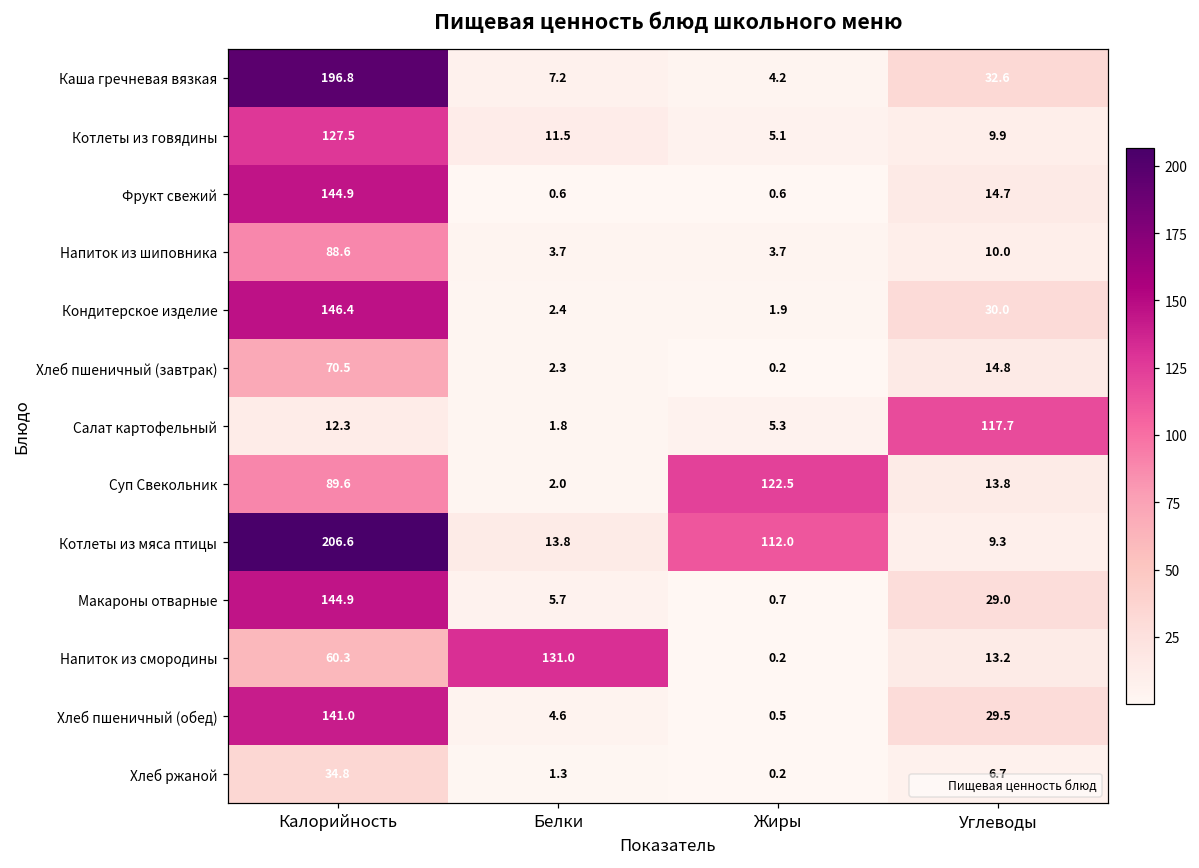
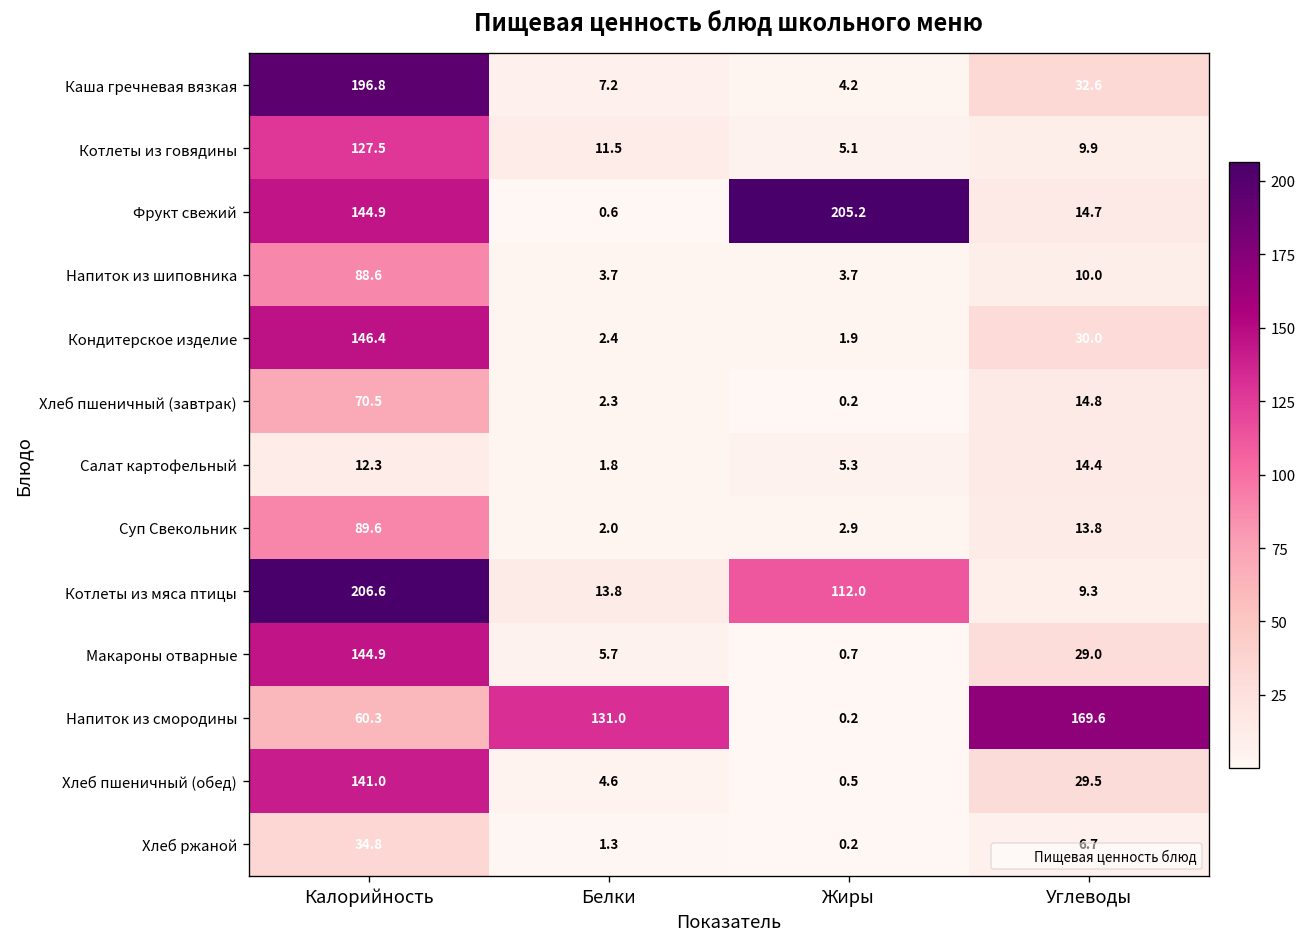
  {
    "Каша гречневая вязкая": {
      "Калорийность": 196.8,
      "Белки": 7.2,
      "Жиры": 4.2
    },
    "Котлеты из говядины": {
      "Калорийность": 127.5,
      "Белки": 11.5,
      "Жиры": 5.1,
      "Углеводы": 9.9
    },
    "Фрукт свежий": {
      "Калорийность": 144.9,
      "Белки": 0.6,
-     "Жиры": 0.6,
+     "Жиры": 205.2,
      "Углеводы": 14.7
    },
    "Напиток из шиповника": {
      "Калорийность": 88.6,
      "Белки": 3.7,
      "Жиры": 3.7,
      "Углеводы": 10.0
    },
    "Кондитерское изделие": {
      "Калорийность": 146.4,
      "Белки": 2.4,
      "Жиры": 1.9
    },
    "Хлеб пшеничный (завтрак)": {
      "Калорийность": 70.5,
      "Белки": 2.3,
      "Жиры": 0.2,
      "Углеводы": 14.8
    },
    "Салат картофельный": {
      "Калорийность": 12.3,
      "Белки": 1.8,
      "Жиры": 5.3,
-     "Углеводы": 117.7
+     "Углеводы": 14.4
    },
    "Суп Свекольник": {
      "Калорийность": 89.6,
      "Белки": 2.0,
-     "Жиры": 122.5,
+     "Жиры": 2.9,
      "Углеводы": 13.8
    },
    "Котлеты из мяса птицы": {
      "Калорийность": 206.6,
      "Белки": 13.8,
      "Жиры": 112.0,
      "Углеводы": 9.3
    },
    "Макароны отварные": {
      "Калорийность": 144.9,
      "Белки": 5.7,
      "Жиры": 0.7,
      "Углеводы": 29.0
    },
    "Напиток из смородины": {
      "Калорийность": 60.3,
      "Белки": 131.0,
      "Жиры": 0.2,
-     "Углеводы": 13.2
+     "Углеводы": 169.6
    },
    "Хлеб пшеничный (обед)": {
      "Калорийность": 141.0,
      "Белки": 4.6,
      "Жиры": 0.5,
      "Углеводы": 29.5
    },
    "Хлеб ржаной": {
      "Белки": 1.3,
      "Жиры": 0.2
    }
  }
